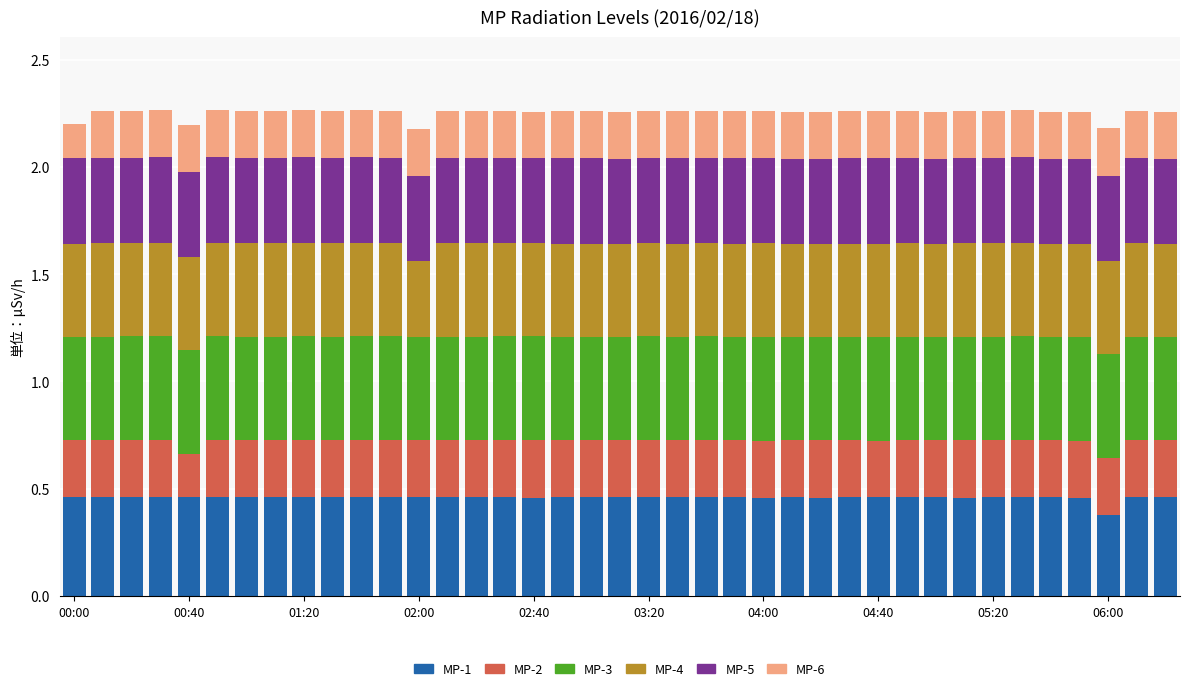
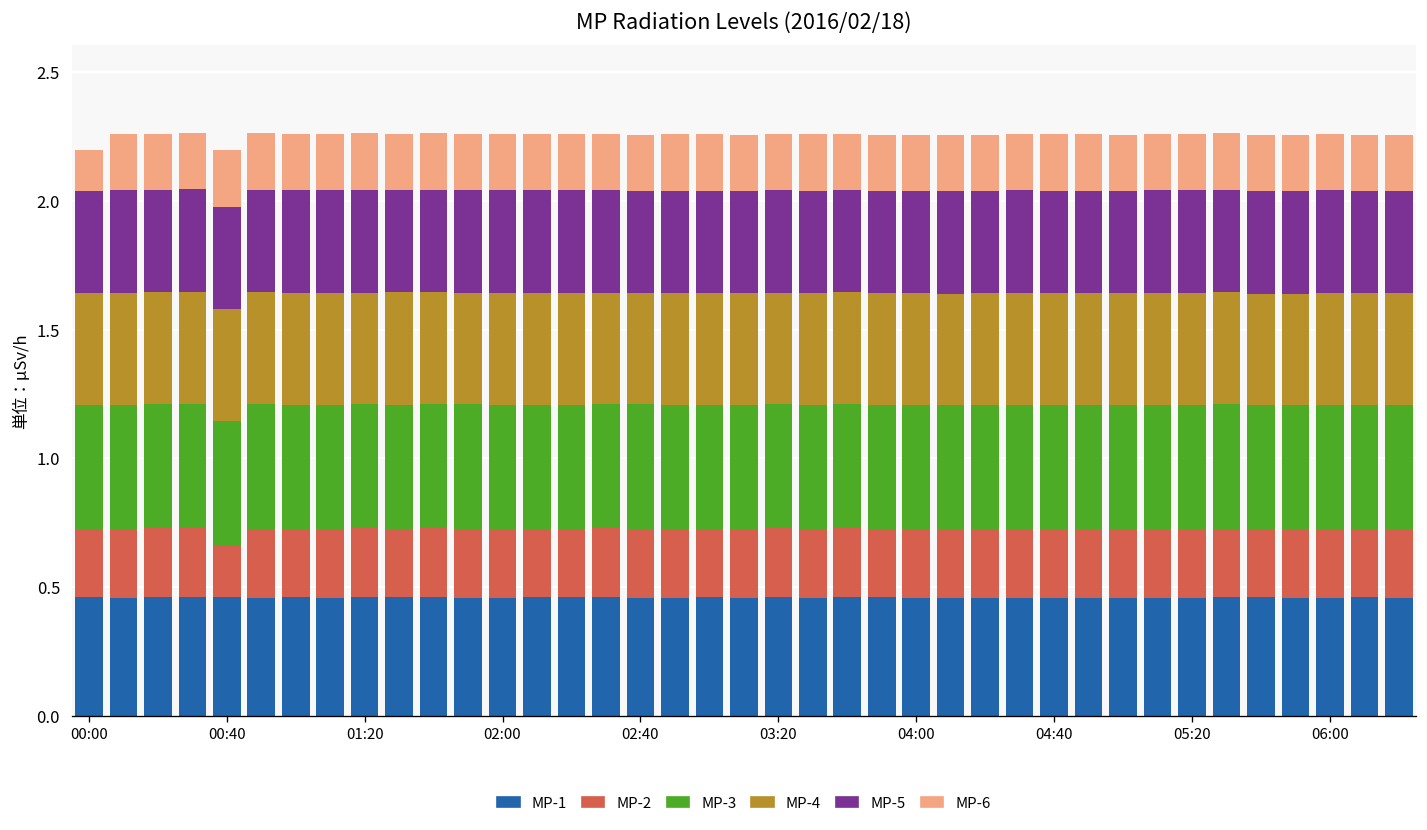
  {
    "MP-1": {
      "00:00": 0.46,
      "00:40": 0.46,
      "01:20": 0.46,
      "02:00": 0.46,
      "02:40": 0.46,
      "03:20": 0.46,
      "04:00": 0.46,
      "04:40": 0.46,
      "05:20": 0.46,
-     "06:00": 0.38
+     "06:00": 0.46
    },
    "MP-2": {
      "00:00": 0.27,
      "00:40": 0.20,
      "01:20": 0.27,
      "02:00": 0.27,
      "02:40": 0.27,
      "03:20": 0.27,
      "04:00": 0.27,
      "04:40": 0.26,
      "05:20": 0.27,
      "06:00": 0.27
    },
    "MP-3": {
      "00:00": 0.48,
      "00:40": 0.48,
      "01:20": 0.48,
      "02:00": 0.48,
      "02:40": 0.49,
      "03:20": 0.48,
      "04:00": 0.48,
      "04:40": 0.48,
      "05:20": 0.48,
      "06:00": 0.48
    },
    "MP-4": {
      "00:00": 0.43,
      "00:40": 0.43,
      "01:20": 0.43,
-     "02:00": 0.35,
+     "02:00": 0.44,
      "02:40": 0.43,
      "03:20": 0.43,
      "04:00": 0.44,
      "04:40": 0.43,
      "05:20": 0.44,
      "06:00": 0.44
    },
    "MP-5": {
      "00:00": 0.40,
      "00:40": 0.40,
      "01:20": 0.40,
      "02:00": 0.40,
      "02:40": 0.40,
      "03:20": 0.40,
      "04:00": 0.40,
      "04:40": 0.40,
      "05:20": 0.40,
      "06:00": 0.40
    },
    "MP-6": {
      "00:00": 0.16,
      "00:40": 0.22,
      "01:20": 0.22,
      "02:00": 0.22,
      "02:40": 0.22,
      "03:20": 0.22,
      "04:00": 0.22,
      "04:40": 0.22,
      "05:20": 0.22,
      "06:00": 0.22
    }
  }
